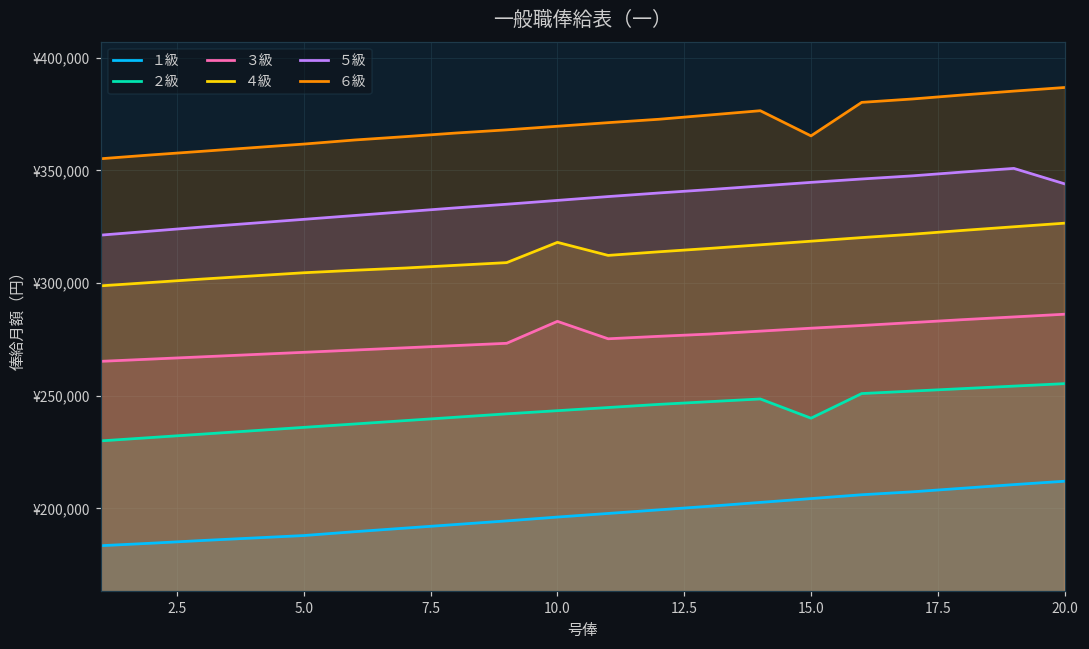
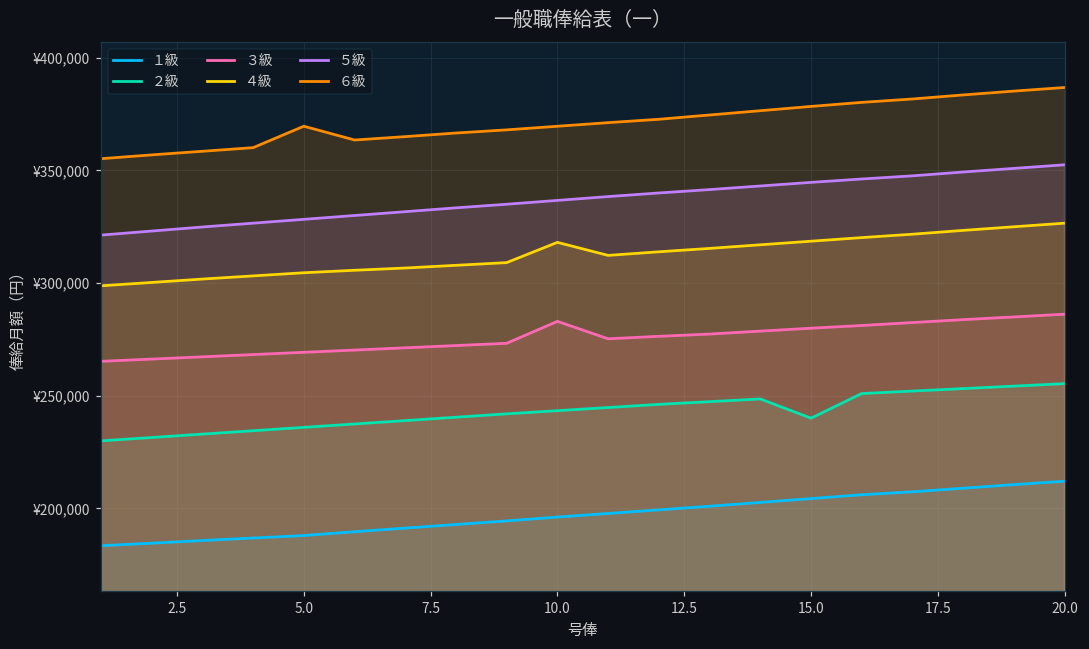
  {
    "１級": {
      "5.0": "¥188,000",
      "10.0": "¥196,000",
      "15.0": "¥204,000",
      "20.0": "¥212,000"
    },
    "２級": {
      "5.0": "¥236,000",
      "10.0": "¥243,000",
      "15.0": "¥240,000",
      "20.0": "¥255,000"
    },
    "３級": {
      "5.0": "¥269,000",
      "10.0": "¥283,000",
      "15.0": "¥280,000",
      "20.0": "¥286,000"
    },
    "４級": {
      "5.0": "¥305,000",
      "10.0": "¥318,000",
      "15.0": "¥319,000",
      "20.0": "¥327,000"
    },
    "５級": {
      "5.0": "¥328,000",
      "10.0": "¥337,000",
      "15.0": "¥345,000",
-     "20.0": "¥344,000"
+     "20.0": "¥353,000"
    },
    "６級": {
-     "5.0": "¥362,000",
+     "5.0": "¥370,000",
      "10.0": "¥370,000",
-     "15.0": "¥365,000",
+     "15.0": "¥378,000",
      "20.0": "¥387,000"
    }
  }
